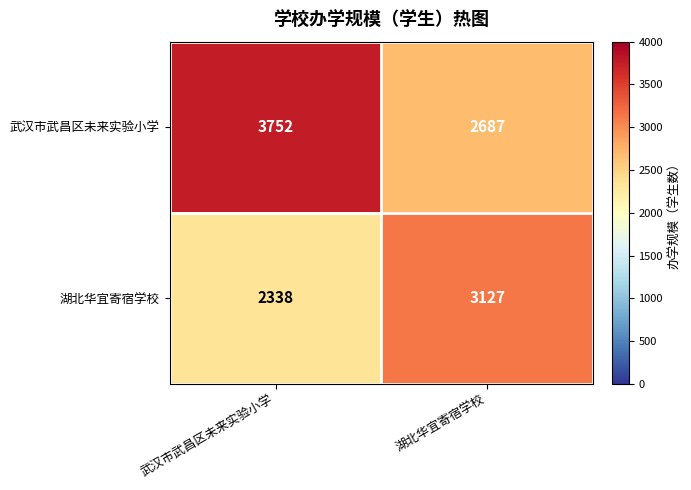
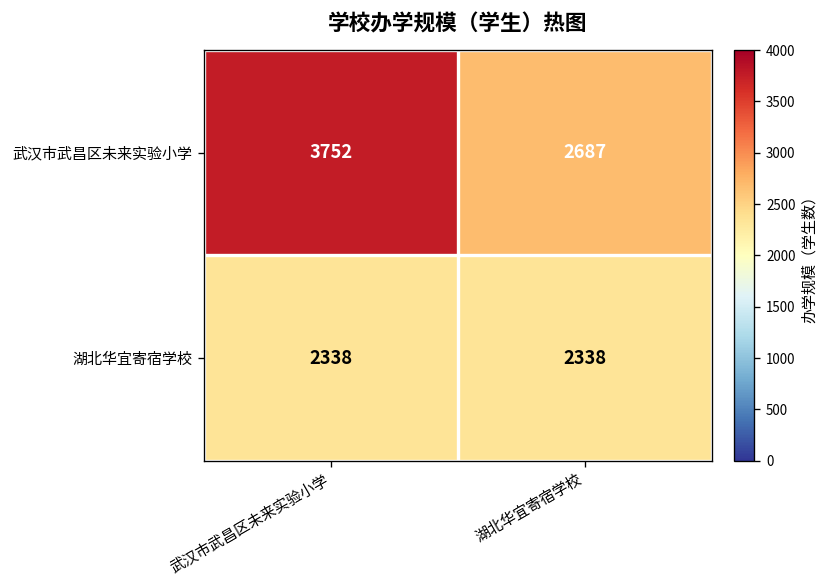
  {
    "武汉市武昌区未来实验小学": {
      "武汉市武昌区未来实验小学": 3752,
      "湖北华宜寄宿学校": 2687
    },
    "湖北华宜寄宿学校": {
      "武汉市武昌区未来实验小学": 2338,
-     "湖北华宜寄宿学校": 3127
+     "湖北华宜寄宿学校": 2338
    }
  }
